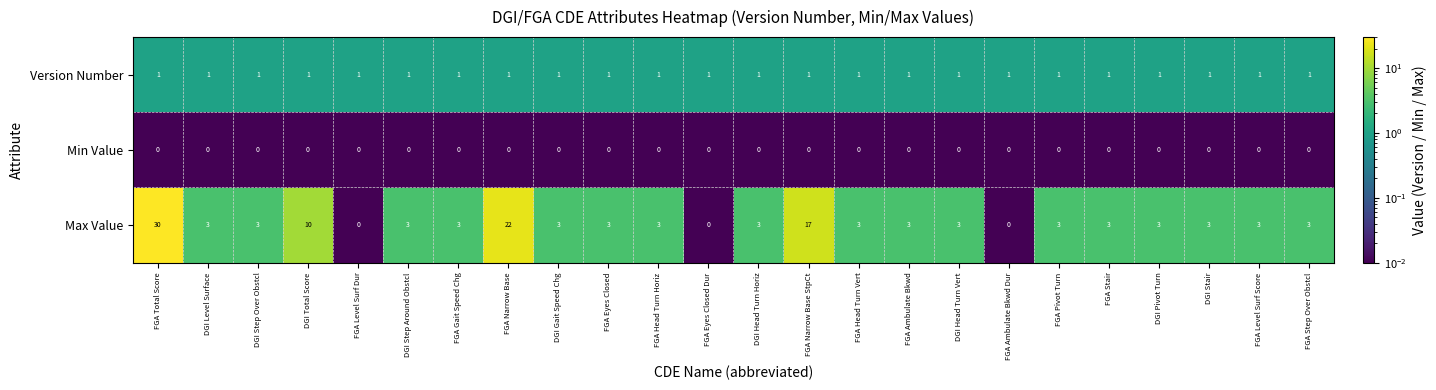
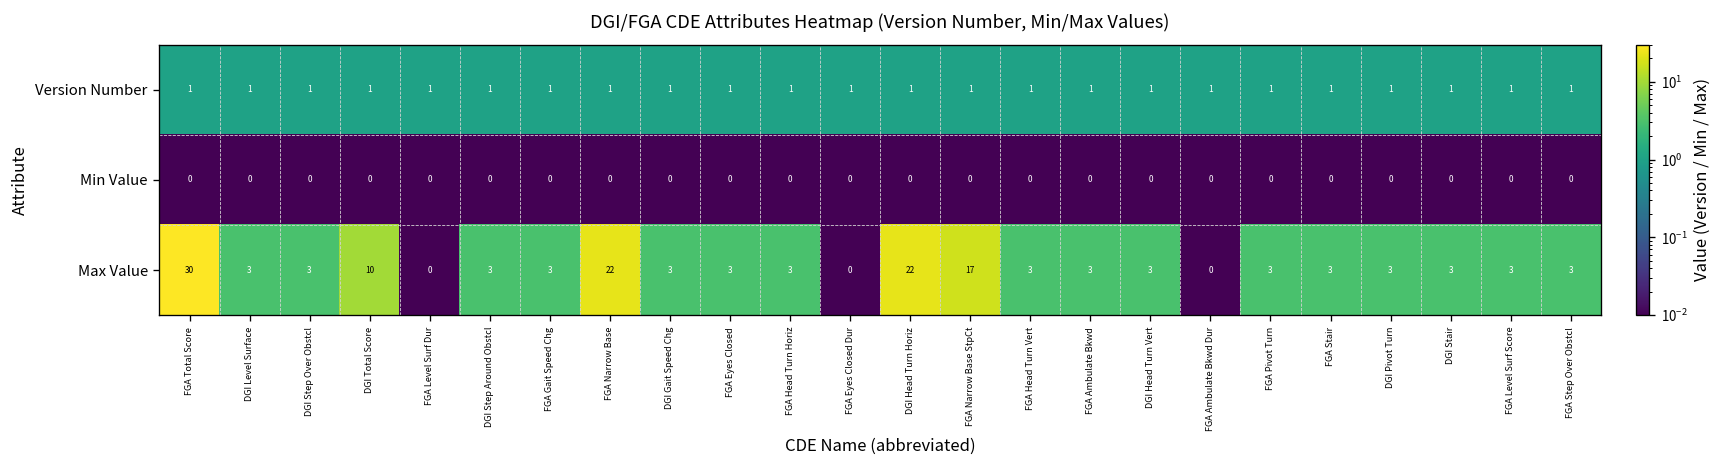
  {
    "Version Number": {
      "FGA Total Score": 1,
      "DGI Level Surface": 1,
      "DGI Step Over Obstcl": 1,
      "DGI Total Score": 1,
      "FGA Level Surf Dur": 1,
      "DGI Step Around Obstcl": 1,
      "FGA Gait Speed Chg": 1,
      "FGA Narrow Base": 1,
      "DGI Gait Speed Chg": 1,
      "FGA Eyes Closed": 1,
      "FGA Head Turn Horiz": 1,
      "FGA Eyes Closed Dur": 1,
      "DGI Head Turn Horiz": 1,
      "FGA Narrow Base StpCt": 1,
      "FGA Head Turn Vert": 1,
      "FGA Ambulate Bkwd": 1,
      "DGI Head Turn Vert": 1,
      "FGA Ambulate Bkwd Dur": 1,
      "FGA Pivot Turn": 1,
      "FGA Stair": 1,
      "DGI Pivot Turn": 1,
      "DGI Stair": 1,
      "FGA Level Surf Score": 1,
      "FGA Step Over Obstcl": 1
    },
    "Min Value": {
      "FGA Total Score": 0,
      "DGI Level Surface": 0,
      "DGI Step Over Obstcl": 0,
      "DGI Total Score": 0,
      "FGA Level Surf Dur": 0,
      "DGI Step Around Obstcl": 0,
      "FGA Gait Speed Chg": 0,
      "FGA Narrow Base": 0,
      "DGI Gait Speed Chg": 0,
      "FGA Eyes Closed": 0,
      "FGA Head Turn Horiz": 0,
      "FGA Eyes Closed Dur": 0,
      "DGI Head Turn Horiz": 0,
      "FGA Narrow Base StpCt": 0,
      "FGA Head Turn Vert": 0,
      "FGA Ambulate Bkwd": 0,
      "DGI Head Turn Vert": 0,
      "FGA Ambulate Bkwd Dur": 0,
      "FGA Pivot Turn": 0,
      "FGA Stair": 0,
      "DGI Pivot Turn": 0,
      "DGI Stair": 0,
      "FGA Level Surf Score": 0,
      "FGA Step Over Obstcl": 0
    },
    "Max Value": {
      "FGA Total Score": 30,
      "DGI Level Surface": 3,
      "DGI Step Over Obstcl": 3,
      "DGI Total Score": 10,
      "FGA Level Surf Dur": 0,
      "DGI Step Around Obstcl": 3,
      "FGA Gait Speed Chg": 3,
      "FGA Narrow Base": 22,
      "DGI Gait Speed Chg": 3,
      "FGA Eyes Closed": 3,
      "FGA Head Turn Horiz": 3,
      "FGA Eyes Closed Dur": 0,
-     "DGI Head Turn Horiz": 3,
+     "DGI Head Turn Horiz": 22,
      "FGA Narrow Base StpCt": 17,
      "FGA Head Turn Vert": 3,
      "FGA Ambulate Bkwd": 3,
      "DGI Head Turn Vert": 3,
      "FGA Ambulate Bkwd Dur": 0,
      "FGA Pivot Turn": 3,
      "FGA Stair": 3,
      "DGI Pivot Turn": 3,
      "DGI Stair": 3,
      "FGA Level Surf Score": 3,
      "FGA Step Over Obstcl": 3
    }
  }
